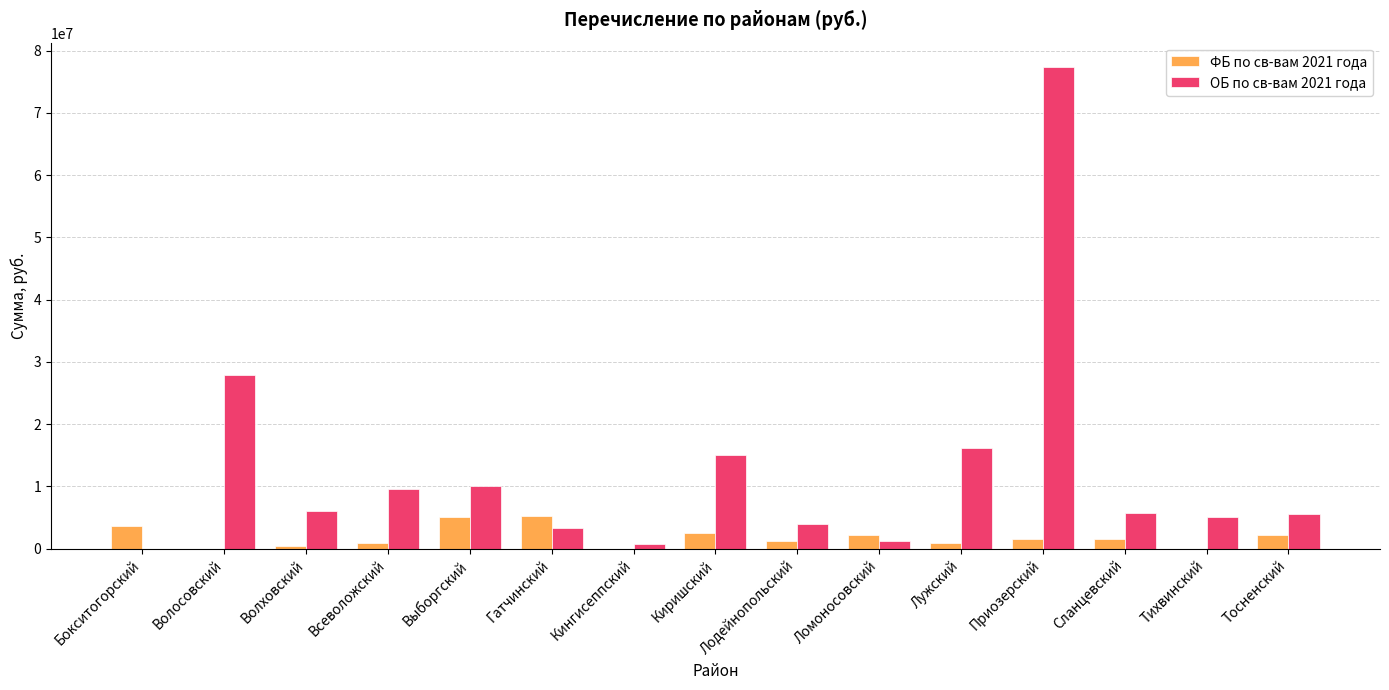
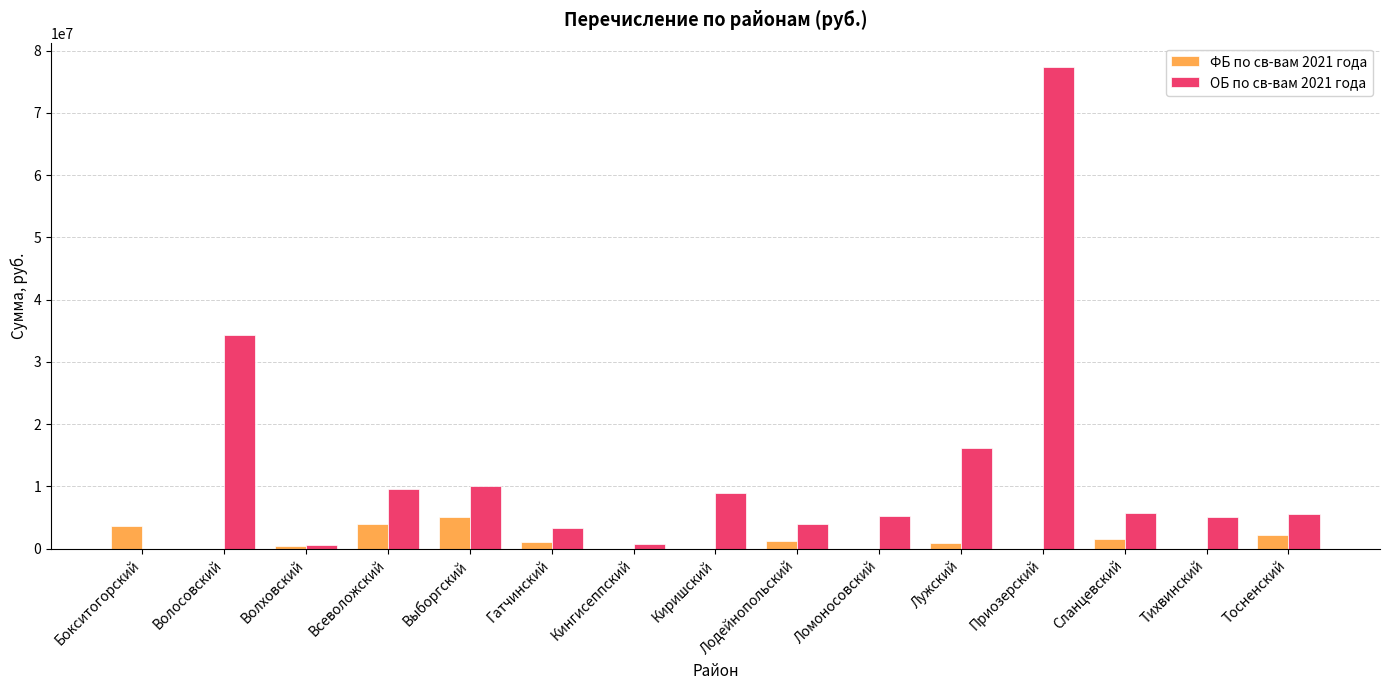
  {
    "ФБ по св-вам 2021 года": {
      "Бокситогорский": 4000000,
      "Волосовский": 0,
-     "Всеволожский": 1000000,
+     "Всеволожский": 4000000,
      "Выборгский": 5000000,
-     "Гатчинский": 5000000,
+     "Гатчинский": 1000000,
      "Кингисеппский": 0,
-     "Киришский": 2000000,
+     "Киришский": 0,
      "Лодейнопольский": 1000000,
-     "Ломоносовский": 2000000,
+     "Ломоносовский": 0,
      "Лужский": 1000000,
-     "Приозерский": 1000000,
+     "Приозерский": 0,
      "Сланцевский": 2000000,
      "Тихвинский": 0,
      "Тосненский": 2000000
    },
    "ОБ по св-вам 2021 года": {
      "Бокситогорский": 0,
-     "Волосовский": 28000000,
-     "Волховский": 6000000,
+     "Волосовский": 34000000,
+     "Волховский": 1000000,
      "Всеволожский": 10000000,
      "Выборгский": 10000000,
      "Гатчинский": 3000000,
      "Кингисеппский": 1000000,
-     "Киришский": 15000000,
+     "Киришский": 9000000,
      "Лодейнопольский": 4000000,
-     "Ломоносовский": 1000000,
+     "Ломоносовский": 5000000,
      "Лужский": 16000000,
      "Приозерский": 77000000,
      "Сланцевский": 6000000,
      "Тихвинский": 5000000,
      "Тосненский": 6000000
    }
  }
